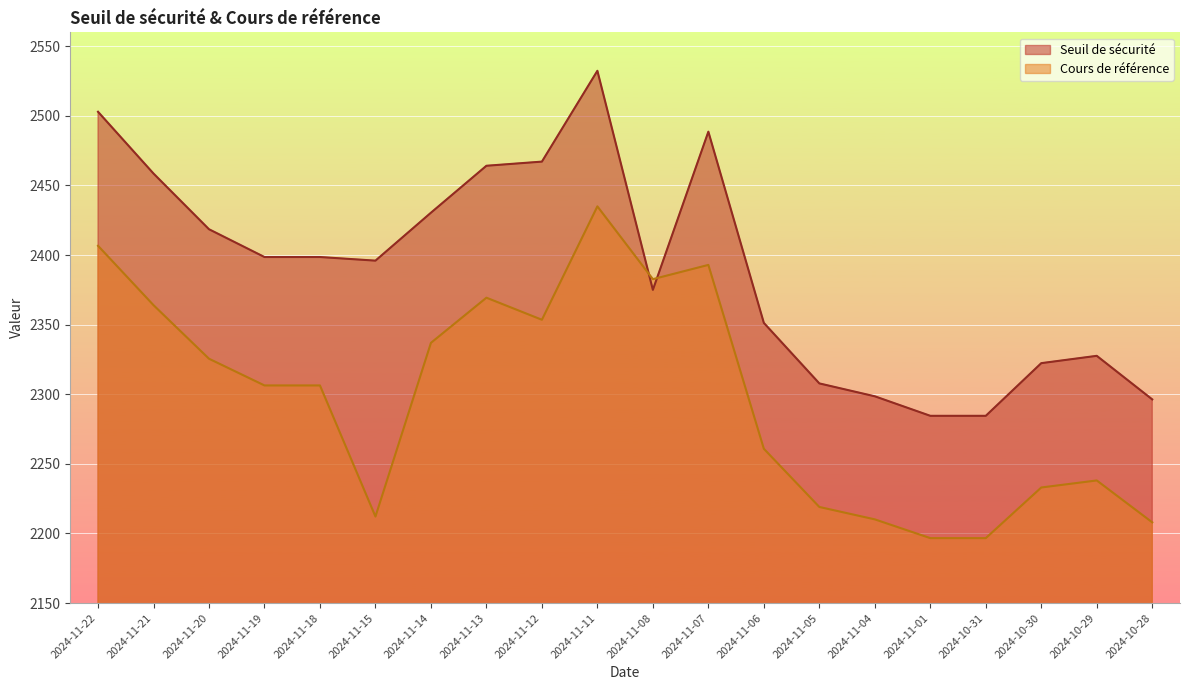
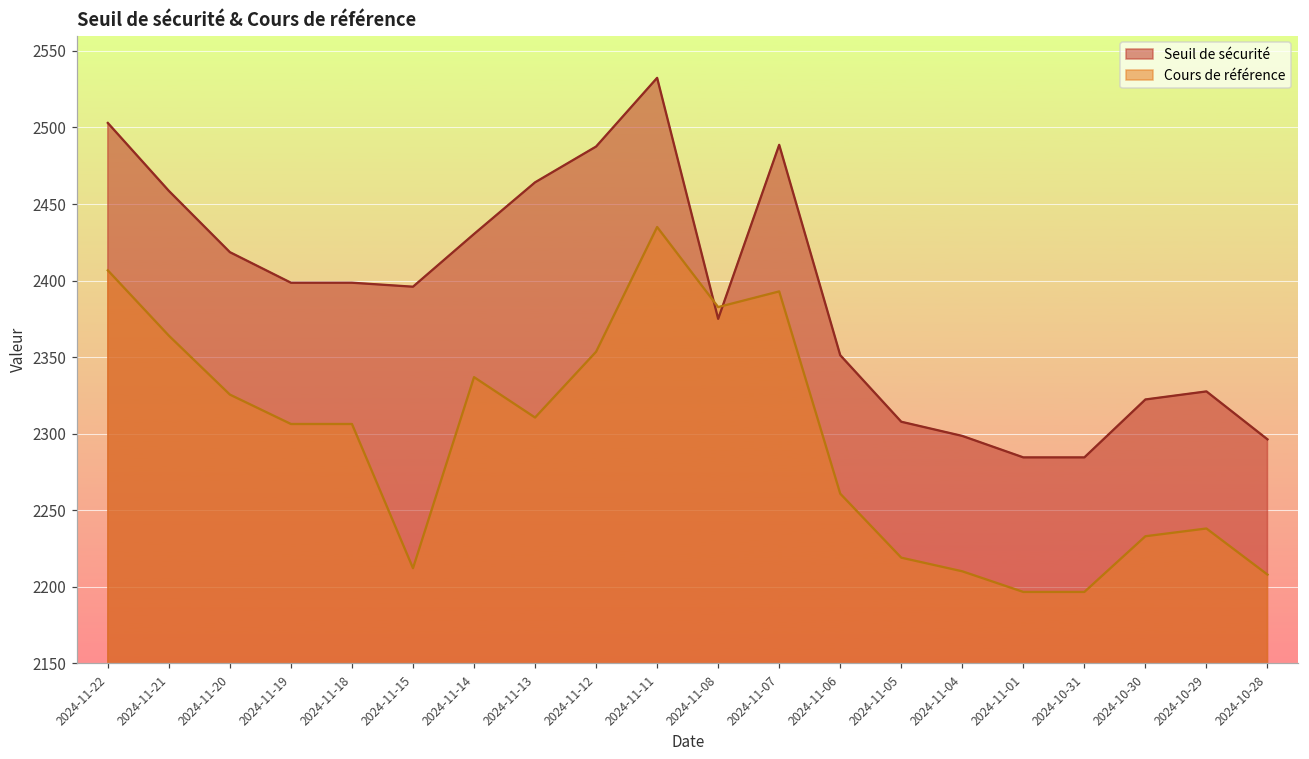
  {
    "Seuil de sécurité": {
      "2024-11-22": 2503,
      "2024-11-21": 2459,
      "2024-11-20": 2419,
      "2024-11-19": 2399,
      "2024-11-18": 2399,
      "2024-11-15": 2396,
      "2024-11-14": 2430,
      "2024-11-13": 2464,
-     "2024-11-12": 2467,
+     "2024-11-12": 2488,
      "2024-11-11": 2532,
      "2024-11-08": 2375,
      "2024-11-07": 2489,
      "2024-11-06": 2351,
      "2024-11-05": 2308,
      "2024-11-04": 2299,
      "2024-11-01": 2285,
      "2024-10-31": 2285,
      "2024-10-30": 2322,
      "2024-10-29": 2328,
      "2024-10-28": 2296
    },
    "Cours de référence": {
      "2024-11-22": 2407,
      "2024-11-21": 2364,
      "2024-11-20": 2326,
      "2024-11-19": 2306,
      "2024-11-18": 2306,
      "2024-11-15": 2212,
      "2024-11-14": 2337,
-     "2024-11-13": 2369,
+     "2024-11-13": 2311,
      "2024-11-12": 2354,
      "2024-11-11": 2435,
      "2024-11-08": 2383,
      "2024-11-07": 2393,
      "2024-11-06": 2261,
      "2024-11-05": 2219,
      "2024-11-04": 2210,
      "2024-11-01": 2197,
      "2024-10-31": 2197,
      "2024-10-30": 2233,
      "2024-10-29": 2238,
      "2024-10-28": 2208
    }
  }
